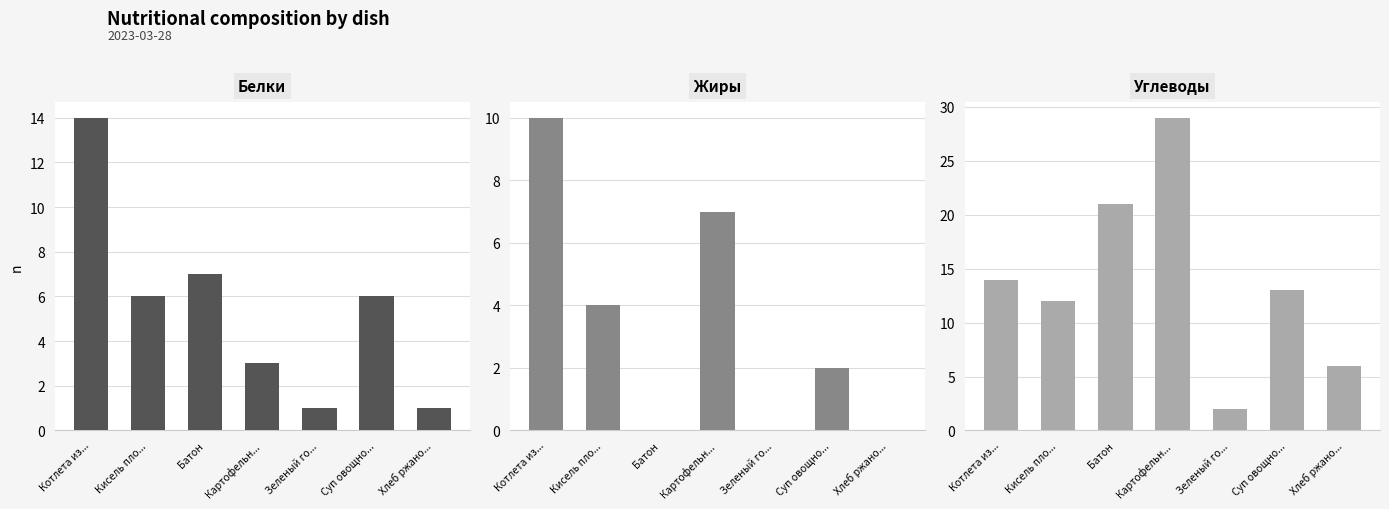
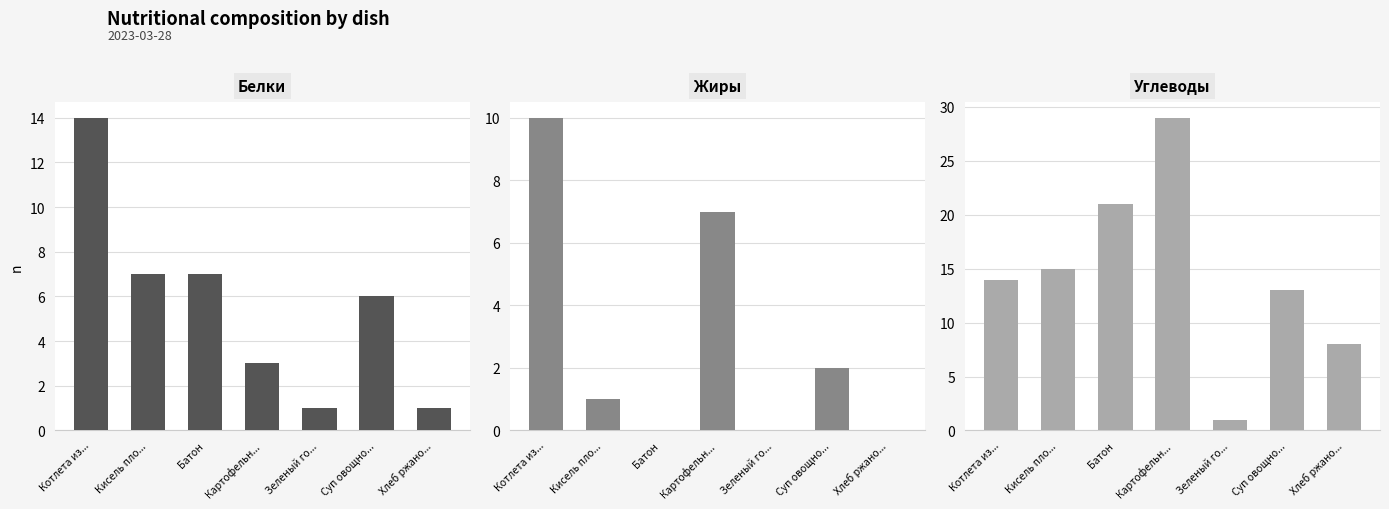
  {
    "Белки": {
      "Котлета из...": 14,
-     "Кисель пло...": 6,
+     "Кисель пло...": 7,
      "Батон": 7,
      "Картофельн...": 3,
      "Зеленый го...": 1,
      "Суп овощно...": 6,
      "Хлеб ржано...": 1
    },
    "Жиры": {
      "Котлета из...": 10,
-     "Кисель пло...": 4,
+     "Кисель пло...": 1,
      "Батон": 0,
      "Картофельн...": 7,
      "Зеленый го...": 0,
      "Суп овощно...": 2,
      "Хлеб ржано...": 0
    },
    "Углеводы": {
      "Котлета из...": 14,
-     "Кисель пло...": 12,
+     "Кисель пло...": 15,
      "Батон": 21,
      "Картофельн...": 29,
-     "Зеленый го...": 2,
+     "Зеленый го...": 1,
      "Суп овощно...": 13,
-     "Хлеб ржано...": 6
+     "Хлеб ржано...": 8
    }
  }
